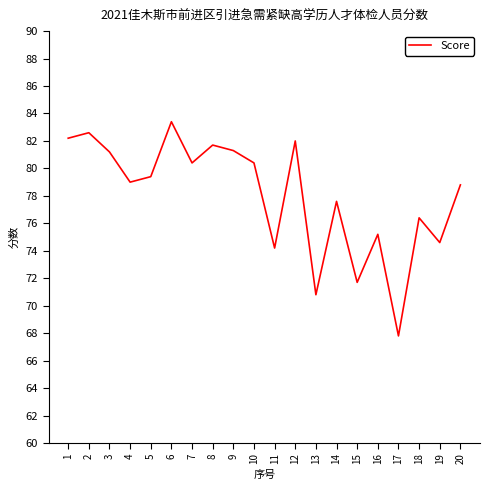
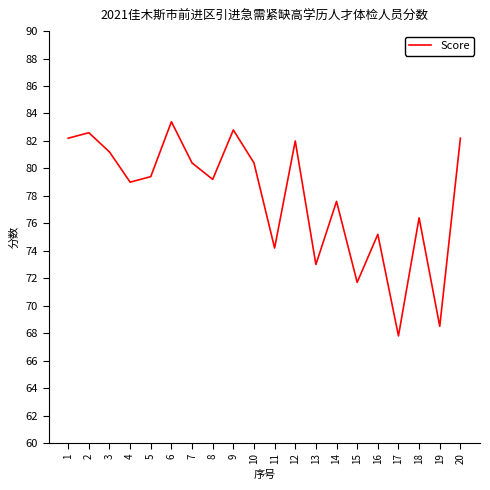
  {
    "1": 82.2,
    "2": 82.6,
    "3": 81.2,
    "4": 79.0,
    "5": 79.4,
    "6": 83.4,
    "7": 80.4,
-   "8": 81.7,
-   "9": 81.3,
+   "8": 79.2,
+   "9": 82.8,
    "10": 80.4,
    "11": 74.2,
    "12": 82.0,
-   "13": 70.8,
+   "13": 73.0,
    "14": 77.6,
    "15": 71.7,
    "16": 75.2,
    "17": 67.8,
    "18": 76.4,
-   "19": 74.6,
-   "20": 78.8
+   "19": 68.5,
+   "20": 82.2
  }
